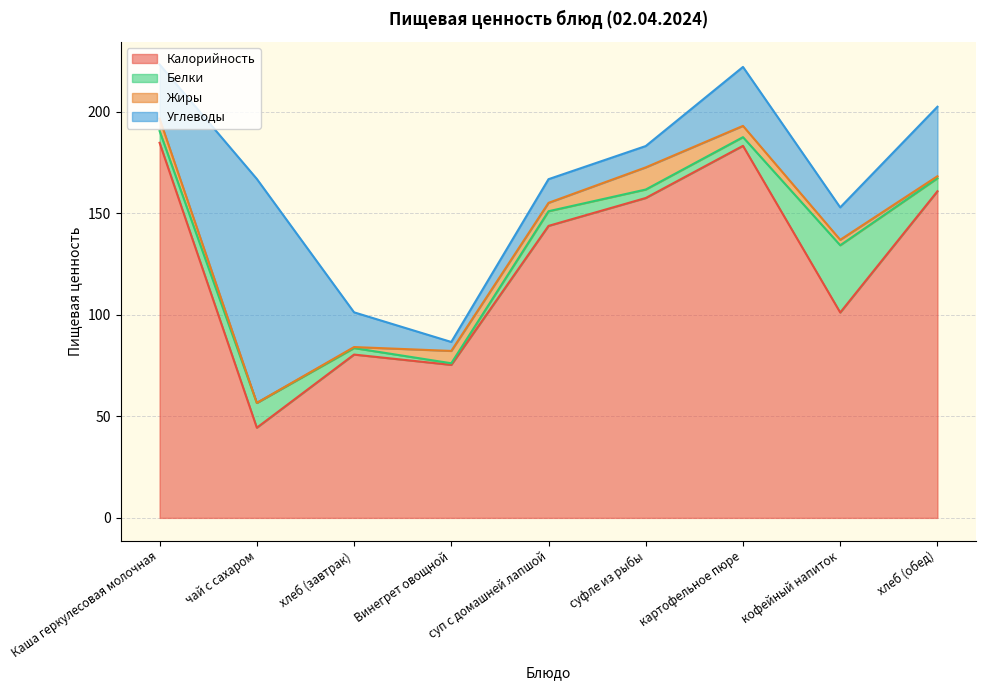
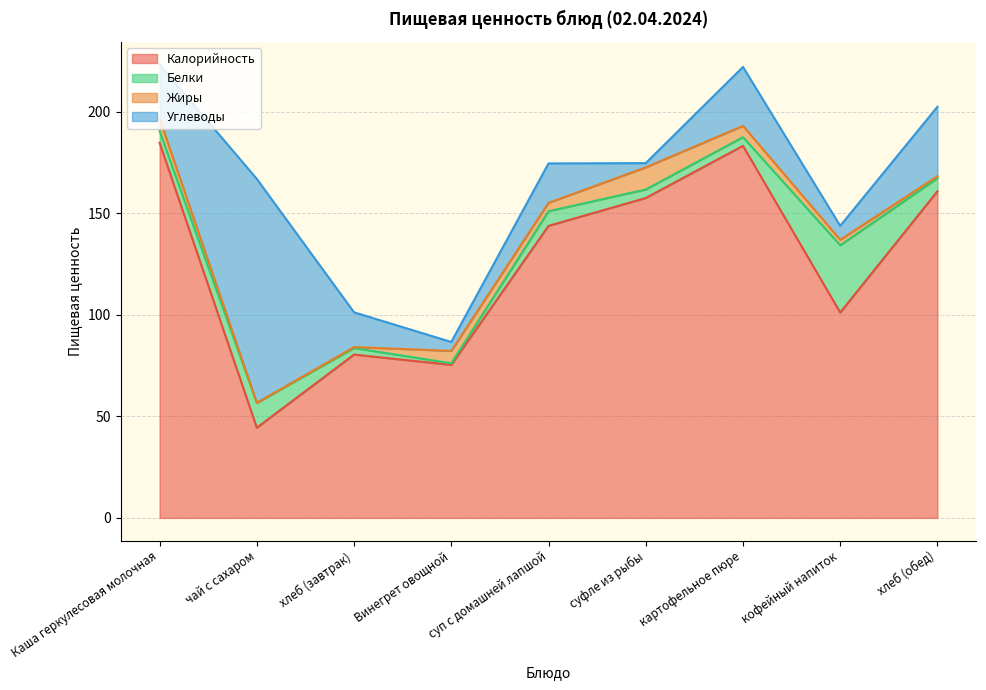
  {
    "Белки": {
      "Каша геркулесовая молочная": 6,
      "суп с домашней лапшой": 7,
      "суфле из рыбы": 4,
      "картофельное пюре": 4,
      "кофейный напиток": 33
    },
    "Углеводы": {
      "чай с сахаром": 110,
      "хлеб (завтрак)": 17,
      "Винегрет овощной": 4,
-     "суп с домашней лапшой": 12,
-     "суфле из рыбы": 11,
+     "суп с домашней лапшой": 19,
+     "суфле из рыбы": 2,
      "картофельное пюре": 29,
-     "кофейный напиток": 16,
+     "кофейный напиток": 7,
      "хлеб (обед)": 34
    }
  }
